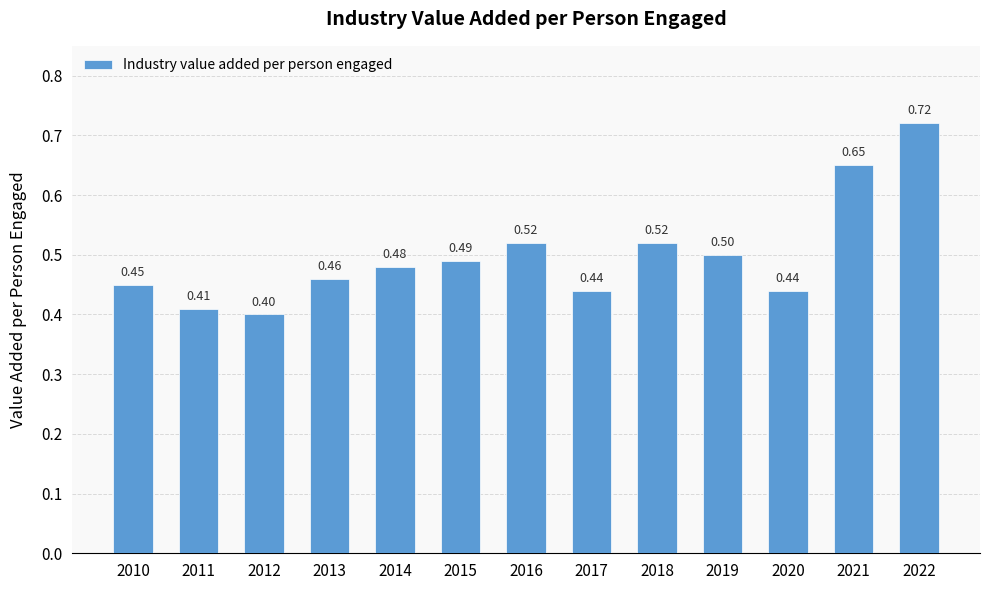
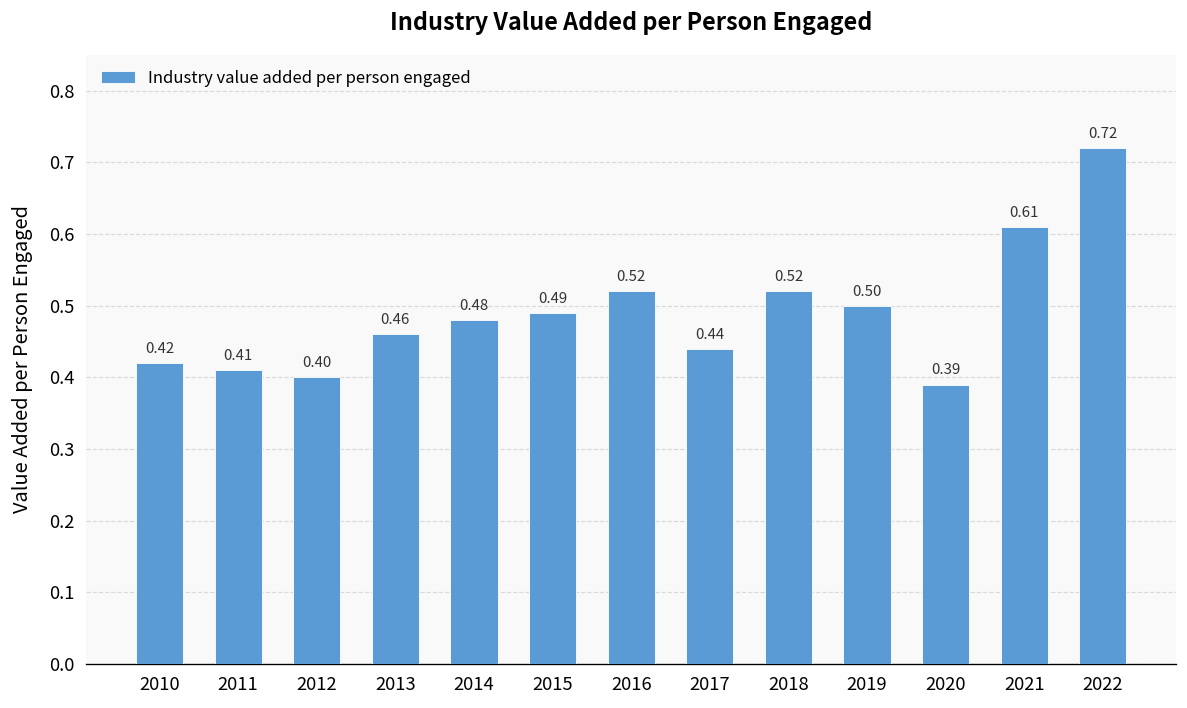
  {
-   "2010": 0.45,
+   "2010": 0.42,
    "2011": 0.41,
    "2012": 0.40,
    "2013": 0.46,
    "2014": 0.48,
    "2015": 0.49,
    "2016": 0.52,
    "2017": 0.44,
    "2018": 0.52,
    "2019": 0.50,
-   "2020": 0.44,
-   "2021": 0.65,
+   "2020": 0.39,
+   "2021": 0.61,
    "2022": 0.72
  }
